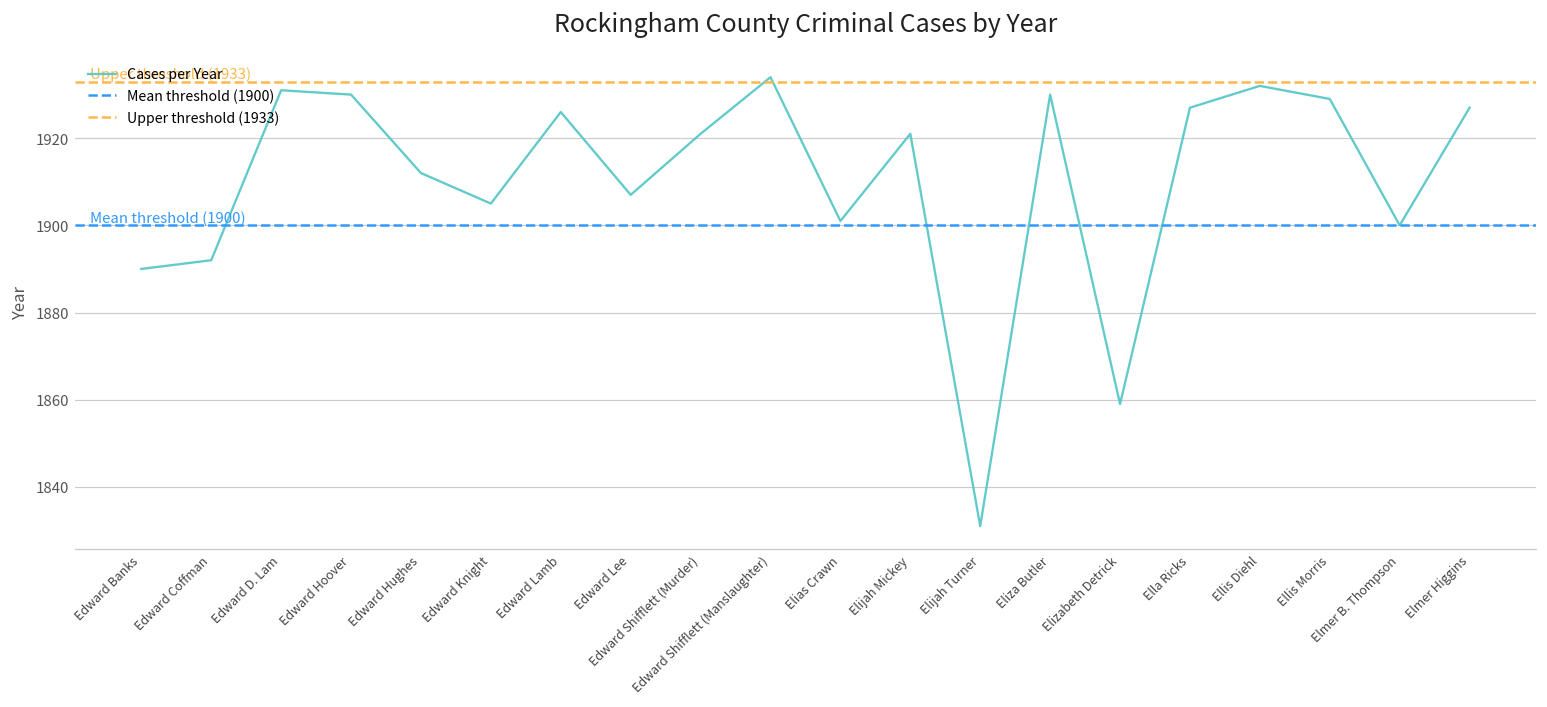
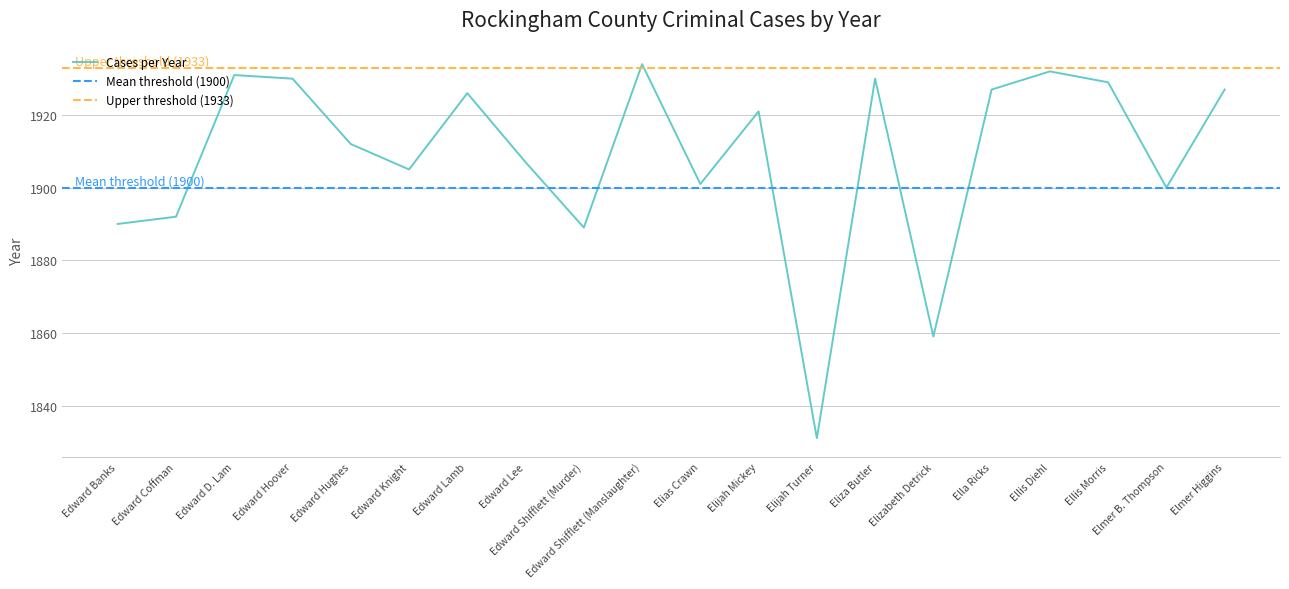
  {
    "Edward Banks": 1890,
    "Edward Coffman": 1892,
    "Edward D. Lam": 1931,
    "Edward Hoover": 1930,
    "Edward Hughes": 1912,
    "Edward Knight": 1905,
    "Edward Lamb": 1926,
    "Edward Lee": 1907,
-   "Edward Shifflett (Murder)": 1921,
+   "Edward Shifflett (Murder)": 1889,
    "Edward Shifflett (Manslaughter)": 1934,
    "Elias Crawn": 1901,
    "Elijah Mickey": 1921,
    "Elijah Turner": 1831,
    "Eliza Butler": 1930,
    "Elizabeth Detrick": 1859,
    "Ella Ricks": 1927,
    "Ellis Diehl": 1932,
    "Ellis Morris": 1929,
    "Elmer B. Thompson": 1900,
    "Elmer Higgins": 1927
  }
